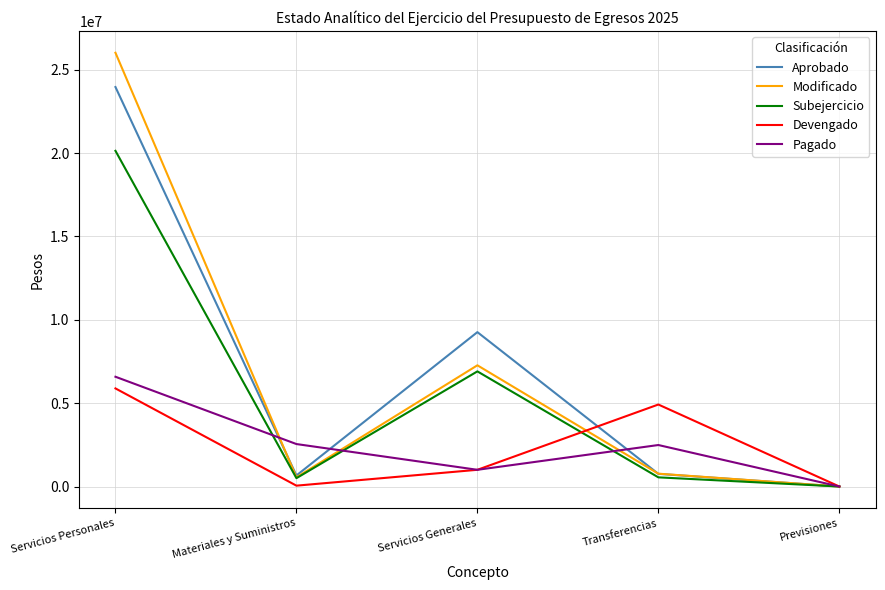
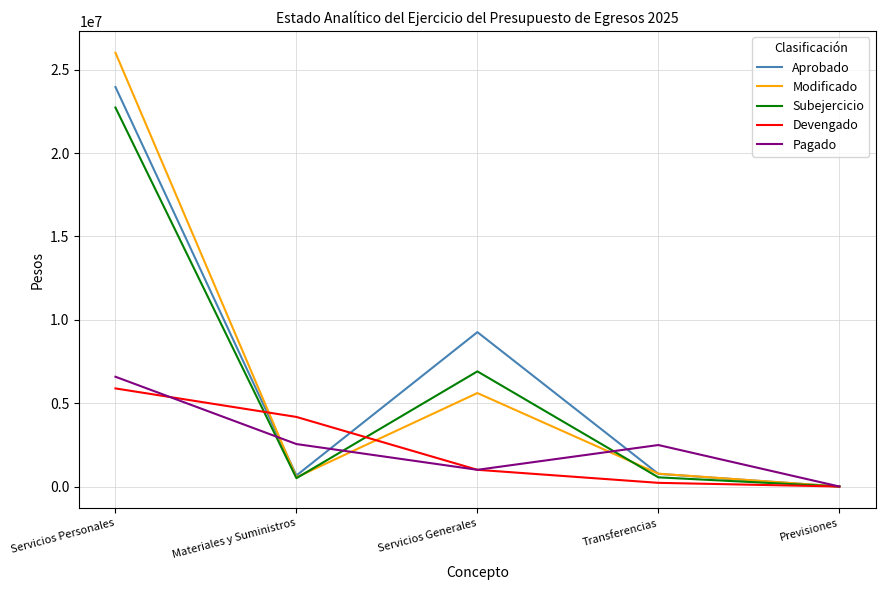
  {
    "Aprobado": {
      "Servicios Personales": 24000000,
      "Servicios Generales": 9300000
    },
    "Modificado": {
      "Servicios Personales": 26000000,
-     "Servicios Generales": 7300000
+     "Servicios Generales": 5600000
    },
    "Subejercicio": {
-     "Servicios Personales": 20100000,
+     "Servicios Personales": 22700000,
      "Servicios Generales": 6900000,
      "Transferencias": 500000
    },
    "Devengado": {
      "Servicios Personales": 5900000,
-     "Materiales y Suministros": 100000,
-     "Transferencias": 4900000
+     "Materiales y Suministros": 4200000,
+     "Transferencias": 200000
    },
    "Pagado": {
      "Servicios Personales": 6600000,
      "Materiales y Suministros": 2500000,
      "Transferencias": 2500000
    }
  }
